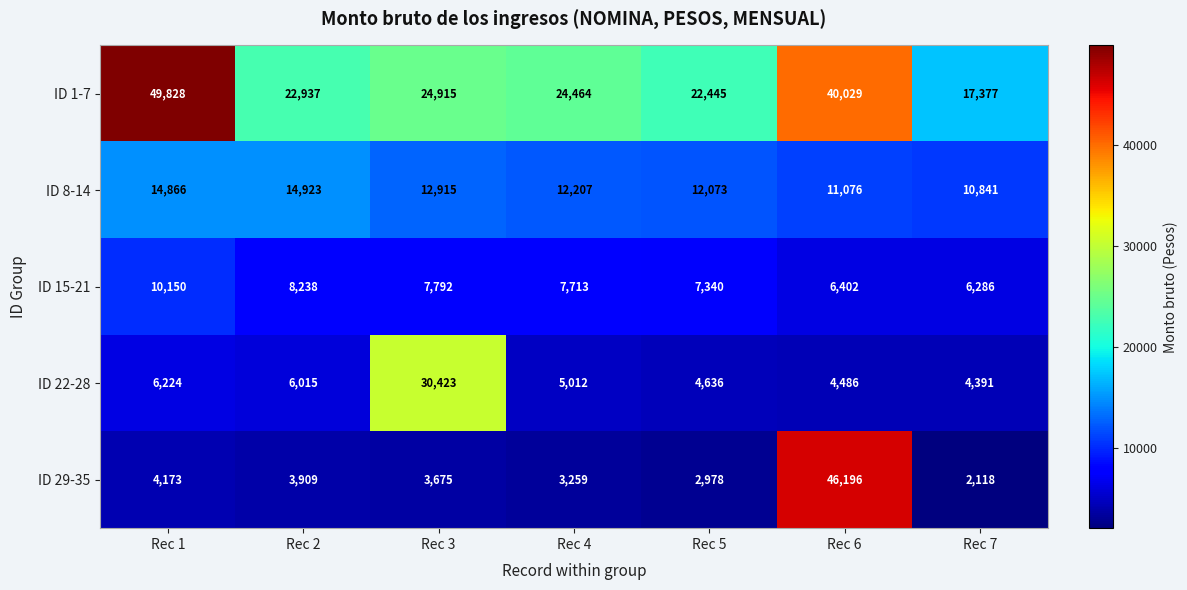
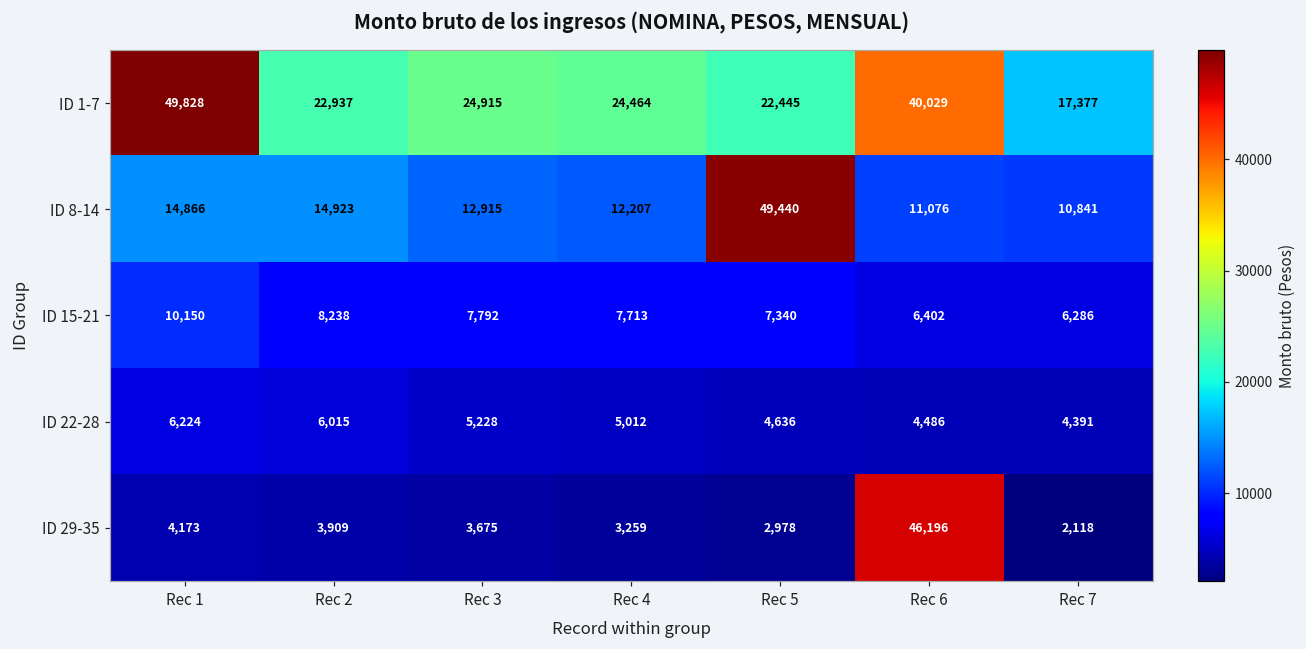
  {
    "ID 1-7": {
      "Rec 1": "49,828",
      "Rec 2": "22,937",
      "Rec 3": "24,915",
      "Rec 4": "24,464",
      "Rec 5": "22,445",
      "Rec 6": "40,029",
      "Rec 7": "17,377"
    },
    "ID 8-14": {
      "Rec 1": "14,866",
      "Rec 2": "14,923",
      "Rec 3": "12,915",
      "Rec 4": "12,207",
-     "Rec 5": "12,073",
+     "Rec 5": "49,440",
      "Rec 6": "11,076",
      "Rec 7": "10,841"
    },
    "ID 15-21": {
      "Rec 1": "10,150",
      "Rec 2": "8,238",
      "Rec 3": "7,792",
      "Rec 4": "7,713",
      "Rec 5": "7,340",
      "Rec 6": "6,402",
      "Rec 7": "6,286"
    },
    "ID 22-28": {
      "Rec 1": "6,224",
      "Rec 2": "6,015",
-     "Rec 3": "30,423",
+     "Rec 3": "5,228",
      "Rec 4": "5,012",
      "Rec 5": "4,636",
      "Rec 6": "4,486",
      "Rec 7": "4,391"
    },
    "ID 29-35": {
      "Rec 1": "4,173",
      "Rec 2": "3,909",
      "Rec 3": "3,675",
      "Rec 4": "3,259",
      "Rec 5": "2,978",
      "Rec 6": "46,196",
      "Rec 7": "2,118"
    }
  }
